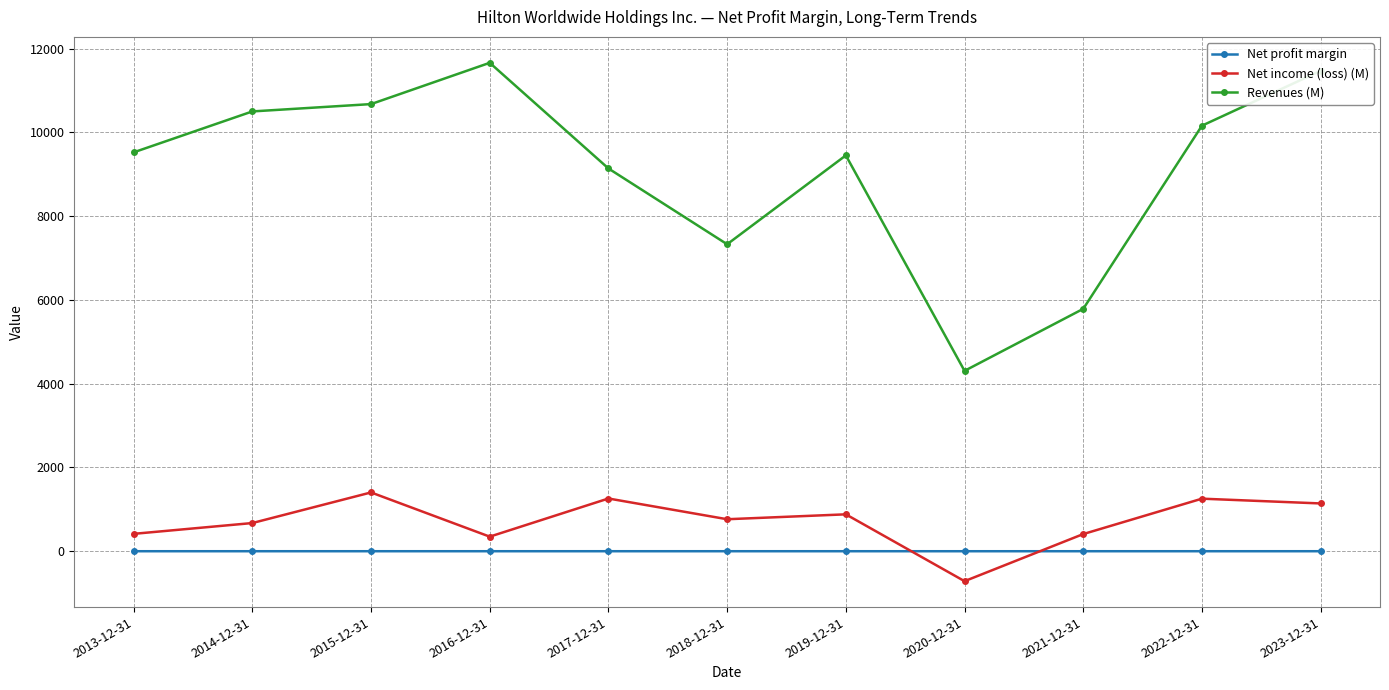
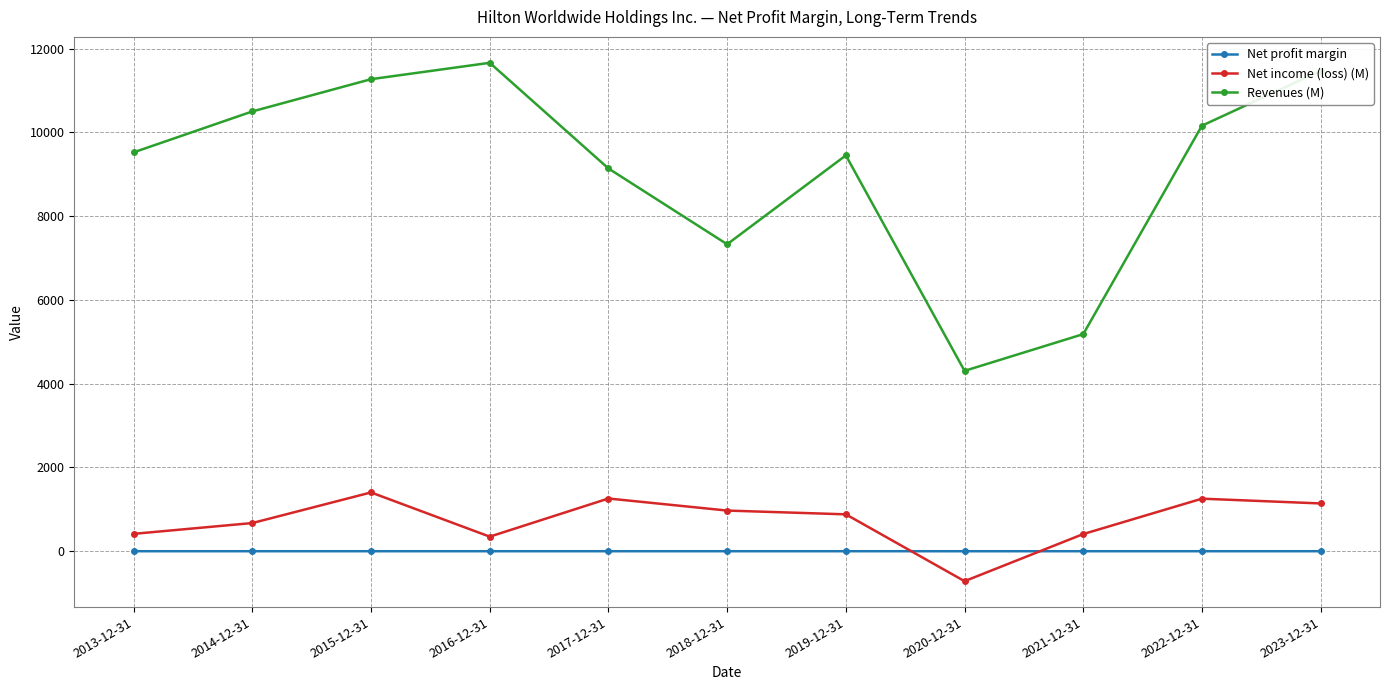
  {
    "Net profit margin": {
      "2013-12-31": 0,
      "2014-12-31": 0,
      "2015-12-31": 0,
      "2016-12-31": 0,
      "2017-12-31": 0,
      "2018-12-31": 0,
      "2019-12-31": 0,
      "2020-12-31": 0,
      "2021-12-31": 0,
      "2022-12-31": 0,
      "2023-12-31": 0
    },
    "Net income (loss) (M)": {
      "2013-12-31": 400,
      "2014-12-31": 700,
      "2015-12-31": 1400,
      "2016-12-31": 300,
      "2017-12-31": 1300,
-     "2018-12-31": 800,
+     "2018-12-31": 1000,
      "2019-12-31": 900,
      "2020-12-31": -700,
      "2021-12-31": 400,
      "2022-12-31": 1300,
      "2023-12-31": 1100
    },
    "Revenues (M)": {
      "2013-12-31": 9500,
      "2014-12-31": 10500,
-     "2015-12-31": 10700,
+     "2015-12-31": 11300,
      "2016-12-31": 11700,
      "2017-12-31": 9100,
      "2018-12-31": 7300,
      "2019-12-31": 9500,
      "2020-12-31": 4300,
-     "2021-12-31": 5800,
+     "2021-12-31": 5200,
      "2022-12-31": 10200
    }
  }
